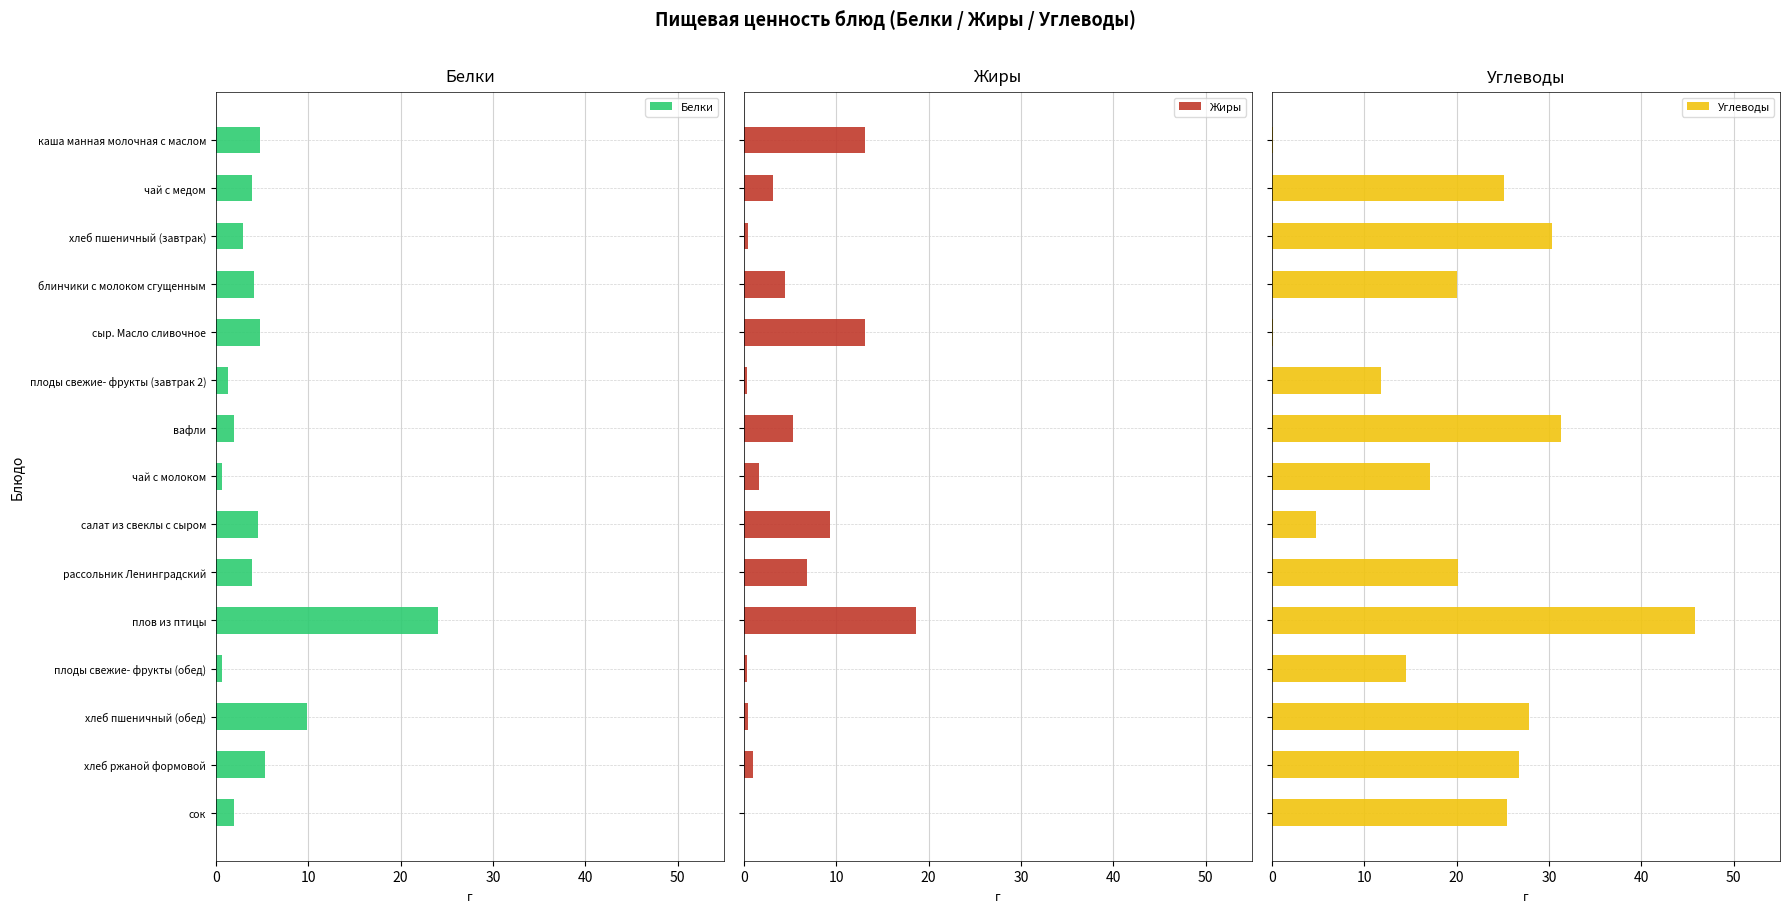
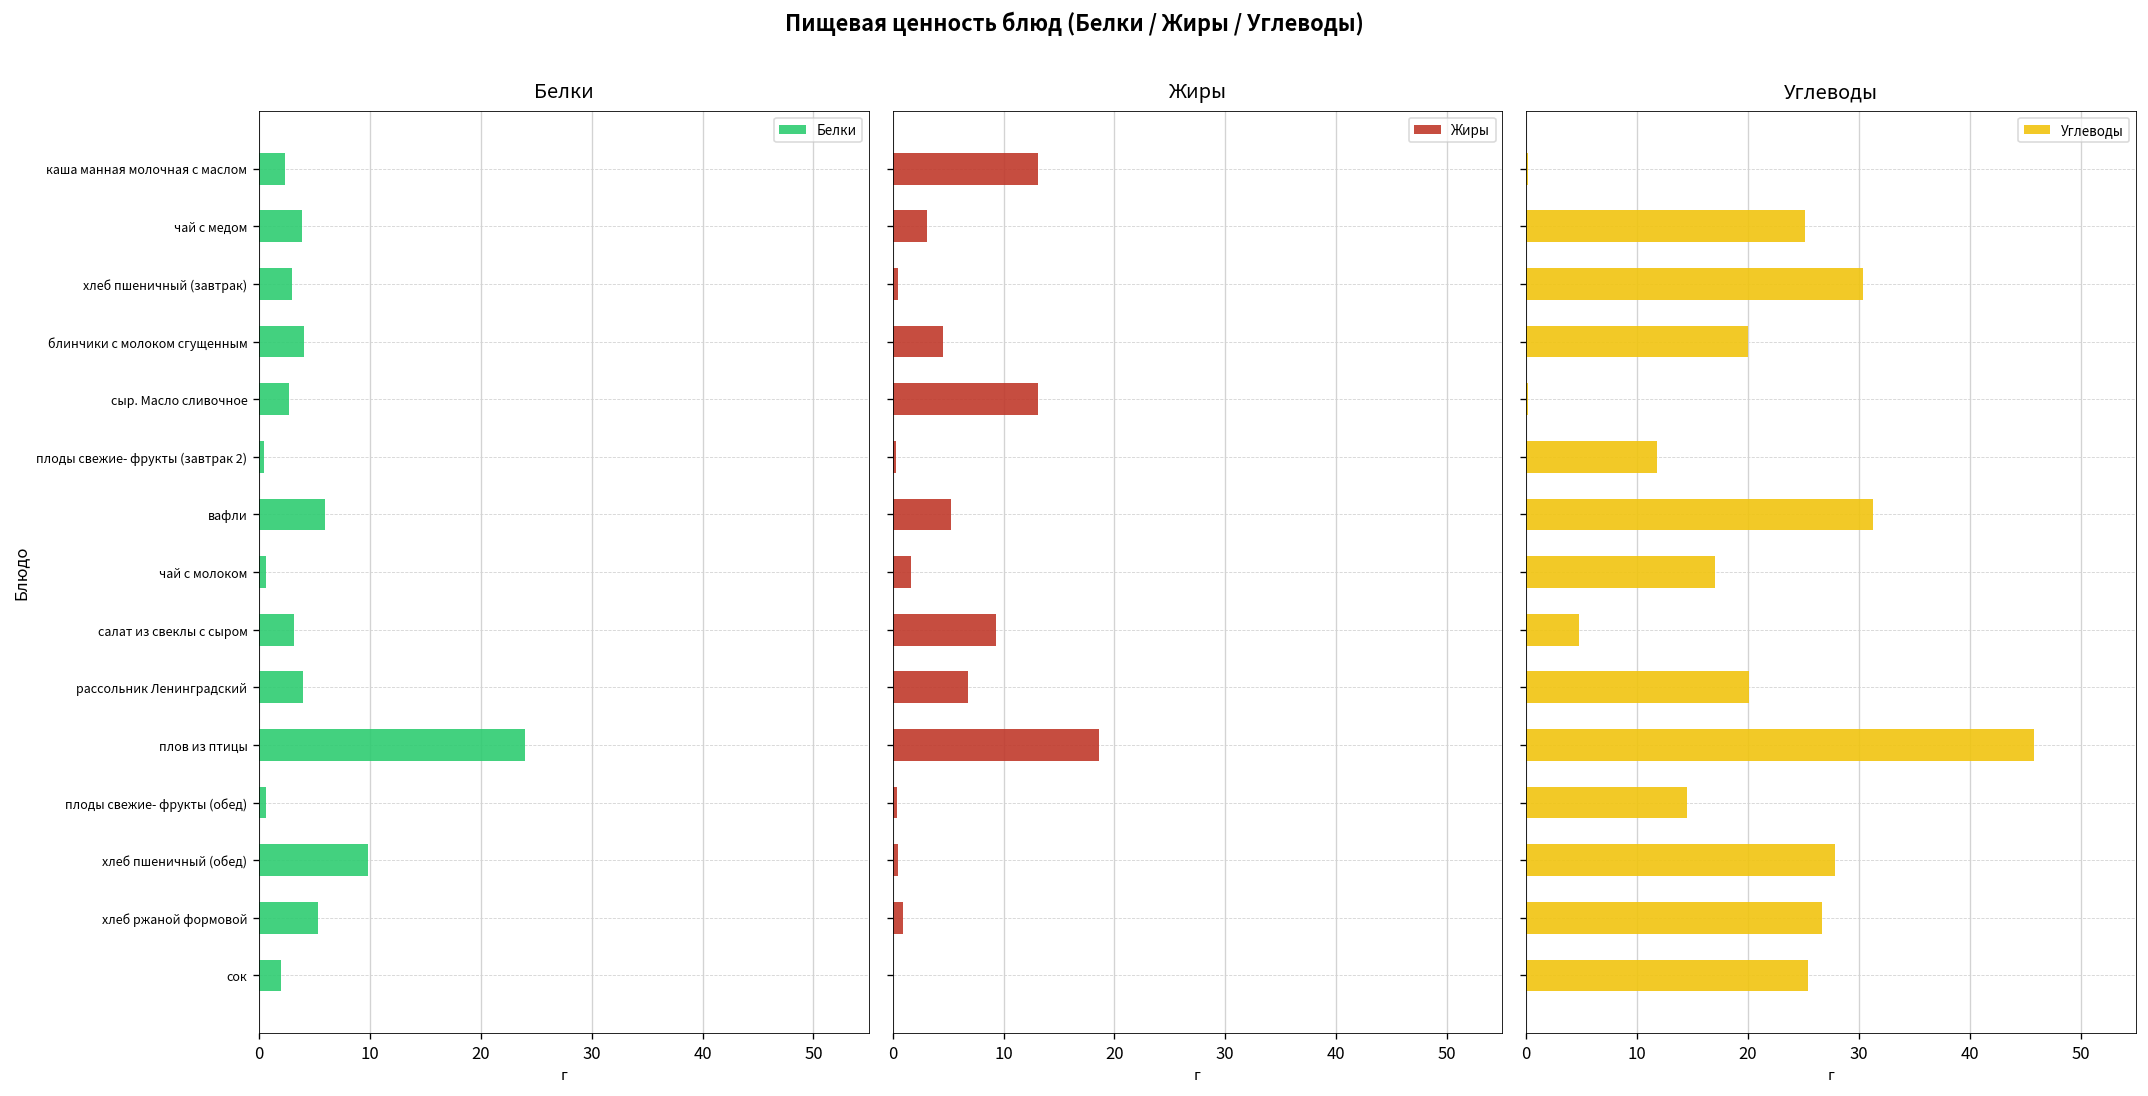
  {
    "Белки": {
-     "каша манная молочная с маслом": 5,
+     "каша манная молочная с маслом": 2,
      "чай с медом": 4,
      "хлеб пшеничный (завтрак)": 3,
      "блинчики с молоком сгущенным": 4,
-     "сыр. Масло сливочное": 5,
-     "плоды свежие- фрукты (завтрак 2)": 1,
-     "вафли": 2,
+     "сыр. Масло сливочное": 3,
+     "плоды свежие- фрукты (завтрак 2)": 0,
+     "вафли": 6,
      "чай с молоком": 1,
-     "салат из свеклы с сыром": 5,
+     "салат из свеклы с сыром": 3,
      "рассольник Ленинградский": 4,
      "плов из птицы": 24,
      "плоды свежие- фрукты (обед)": 1,
      "хлеб пшеничный (обед)": 10,
      "хлеб ржаной формовой": 5,
      "сок": 2
    }
  }
